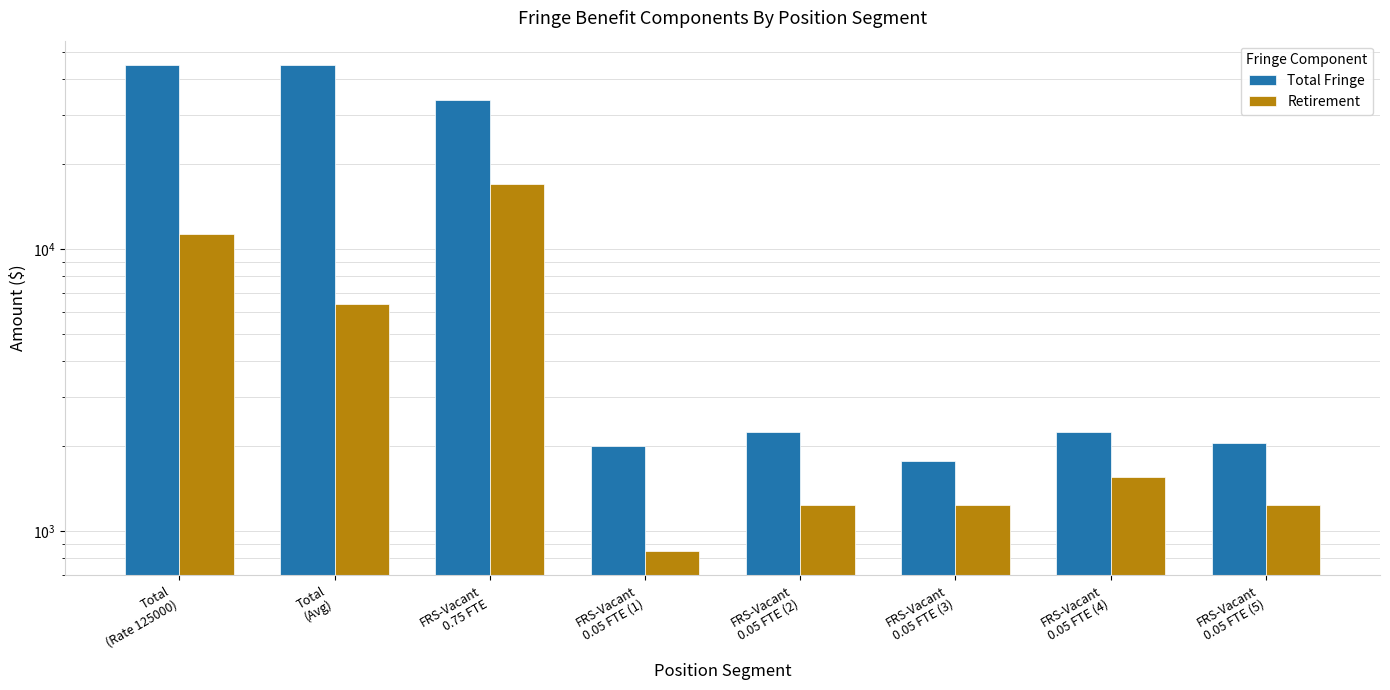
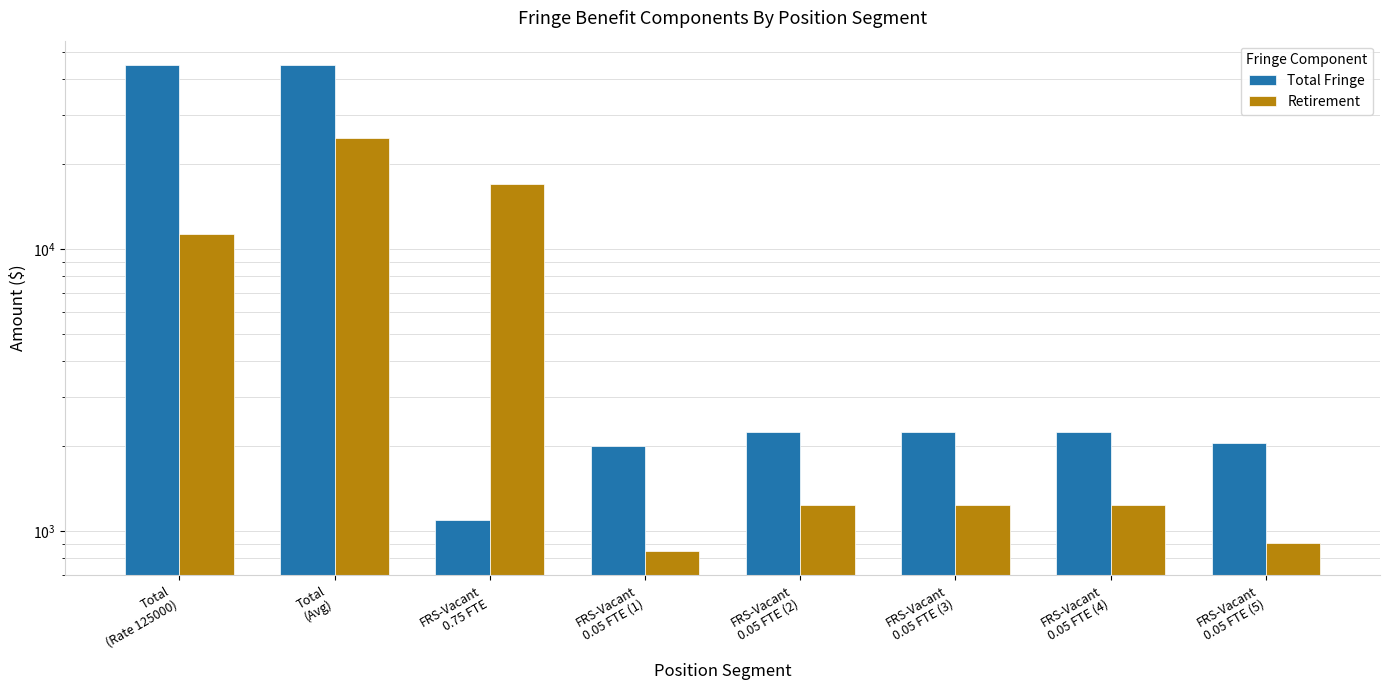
  {
    "Total Fringe": {
      "Total (Rate 125000)": 45000,
      "Total (Avg)": 45000,
-     "FRS-Vacant 0.75 FTE": 34000,
+     "FRS-Vacant 0.75 FTE": 1090,
      "FRS-Vacant 0.05 FTE (1)": 2000,
      "FRS-Vacant 0.05 FTE (2)": 2300,
-     "FRS-Vacant 0.05 FTE (3)": 1800,
+     "FRS-Vacant 0.05 FTE (3)": 2300,
      "FRS-Vacant 0.05 FTE (4)": 2300,
      "FRS-Vacant 0.05 FTE (5)": 2100
    },
    "Retirement": {
      "Total (Rate 125000)": 11300,
-     "Total (Avg)": 6400,
+     "Total (Avg)": 25000,
      "FRS-Vacant 0.75 FTE": 17000,
      "FRS-Vacant 0.05 FTE (1)": 850,
      "FRS-Vacant 0.05 FTE (2)": 1200,
      "FRS-Vacant 0.05 FTE (3)": 1200,
-     "FRS-Vacant 0.05 FTE (4)": 1600,
-     "FRS-Vacant 0.05 FTE (5)": 1200
+     "FRS-Vacant 0.05 FTE (4)": 1200,
+     "FRS-Vacant 0.05 FTE (5)": 910
    }
  }
